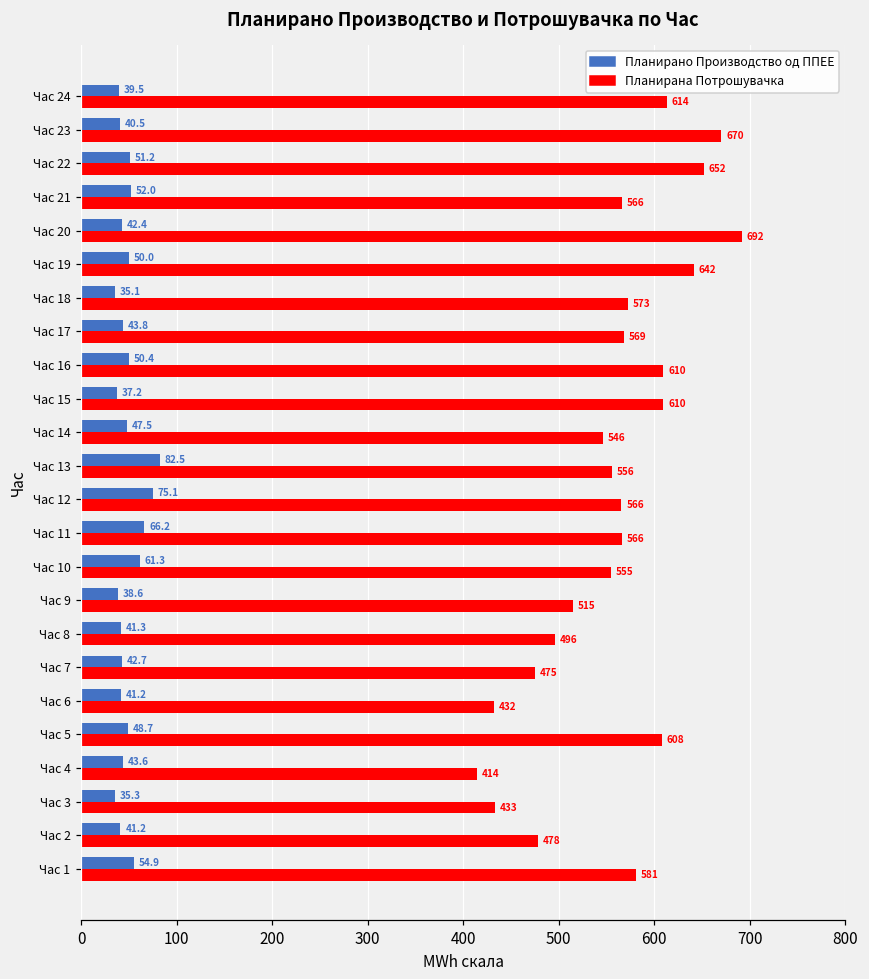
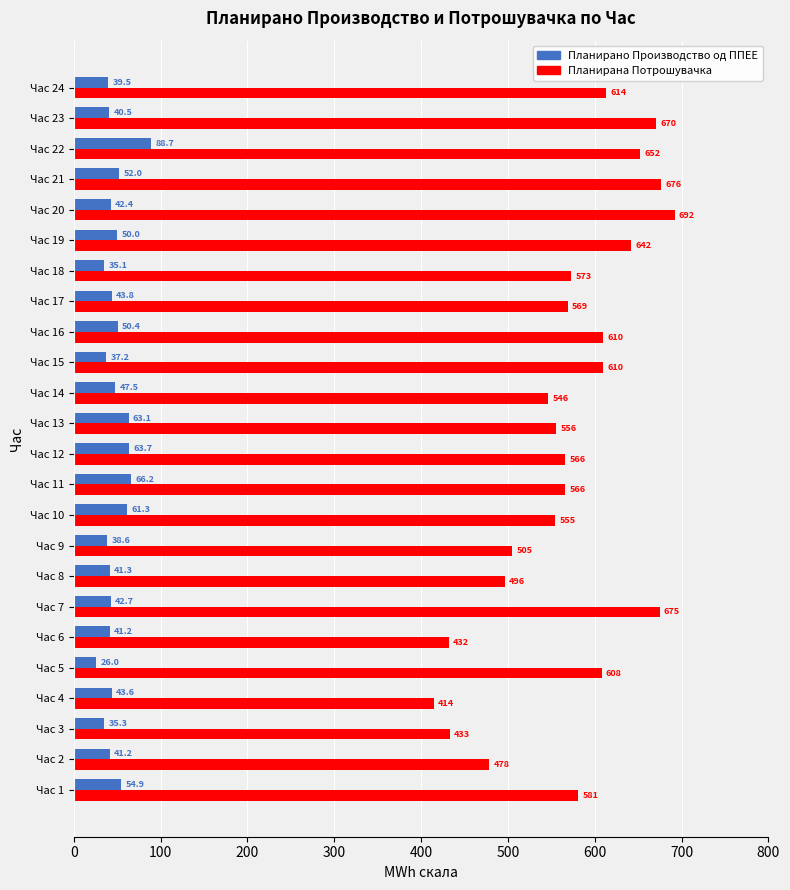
  {
    "Планирано Производство од ППЕЕ": {
      "Час 24": 39.5,
      "Час 23": 40.5,
-     "Час 22": 51.2,
+     "Час 22": 88.7,
      "Час 21": 52.0,
      "Час 20": 42.4,
      "Час 19": 50.0,
      "Час 18": 35.1,
      "Час 17": 43.8,
      "Час 16": 50.4,
      "Час 15": 37.2,
      "Час 14": 47.5,
-     "Час 13": 82.5,
-     "Час 12": 75.1,
+     "Час 13": 63.1,
+     "Час 12": 63.7,
      "Час 11": 66.2,
      "Час 10": 61.3,
      "Час 9": 38.6,
      "Час 8": 41.3,
      "Час 7": 42.7,
      "Час 6": 41.2,
-     "Час 5": 48.7,
+     "Час 5": 26.0,
      "Час 4": 43.6,
      "Час 3": 35.3,
      "Час 2": 41.2,
      "Час 1": 54.9
    },
    "Планирана Потрошувачка": {
      "Час 24": 614,
      "Час 23": 670,
      "Час 22": 652,
-     "Час 21": 566,
+     "Час 21": 676,
      "Час 20": 692,
      "Час 19": 642,
      "Час 18": 573,
      "Час 17": 569,
      "Час 16": 610,
      "Час 15": 610,
      "Час 14": 546,
      "Час 13": 556,
      "Час 12": 566,
      "Час 11": 566,
      "Час 10": 555,
-     "Час 9": 515,
+     "Час 9": 505,
      "Час 8": 496,
-     "Час 7": 475,
+     "Час 7": 675,
      "Час 6": 432,
      "Час 5": 608,
      "Час 4": 414,
      "Час 3": 433,
      "Час 2": 478,
      "Час 1": 581
    }
  }
